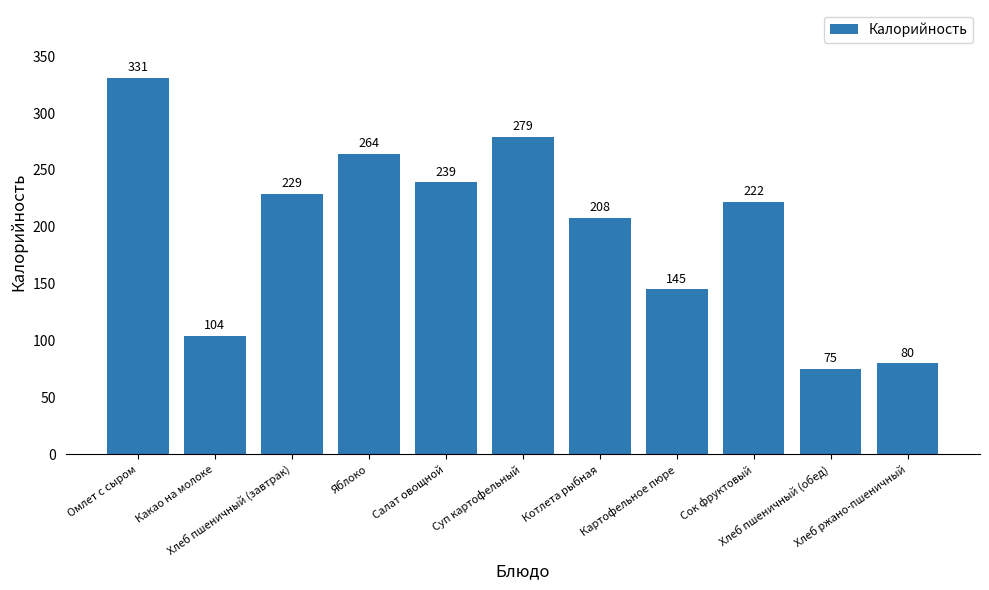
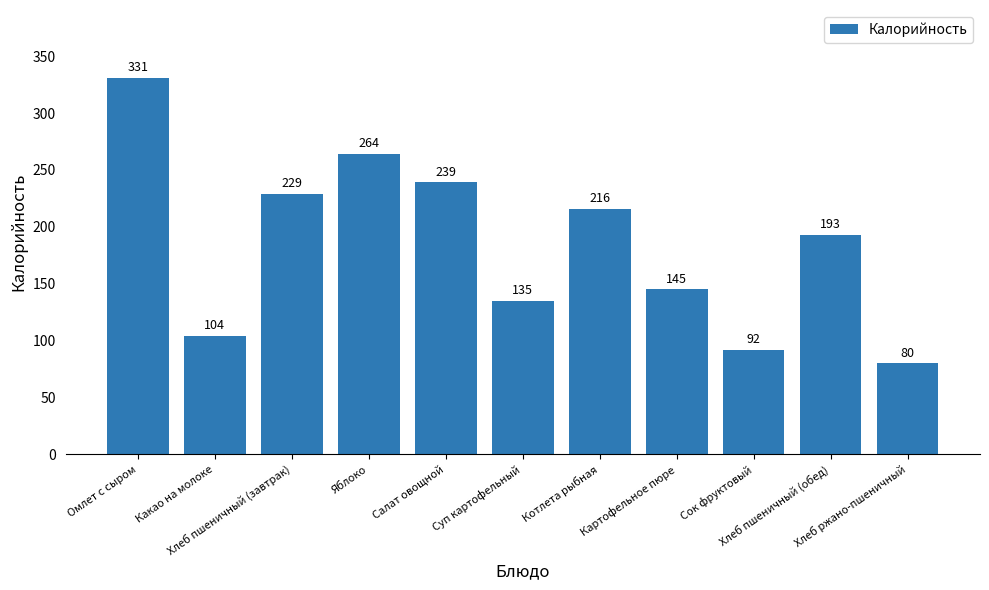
  {
    "Омлет с сыром": 331,
    "Какао на молоке": 104,
    "Хлеб пшеничный (завтрак)": 229,
    "Яблоко": 264,
    "Салат овощной": 239,
-   "Суп картофельный": 279,
-   "Котлета рыбная": 208,
+   "Суп картофельный": 135,
+   "Котлета рыбная": 216,
    "Картофельное пюре": 145,
-   "Сок фруктовый": 222,
-   "Хлеб пшеничный (обед)": 75,
+   "Сок фруктовый": 92,
+   "Хлеб пшеничный (обед)": 193,
    "Хлеб ржано-пшеничный": 80
  }
